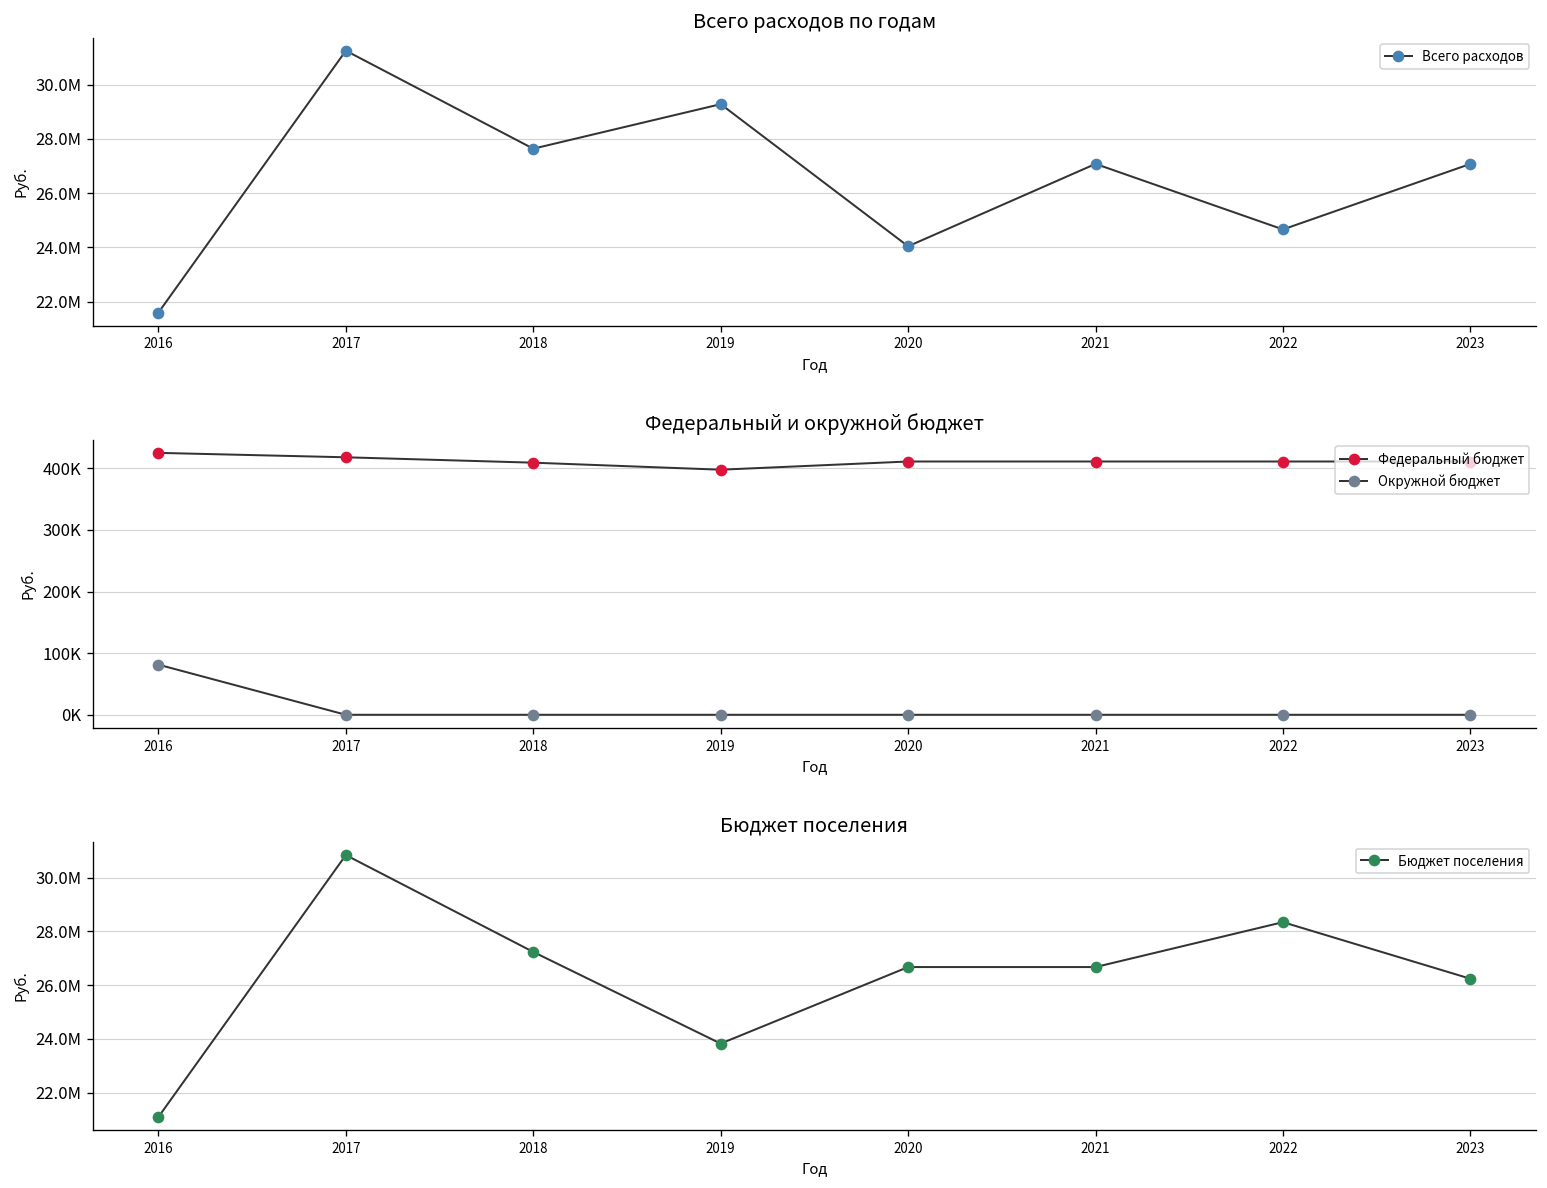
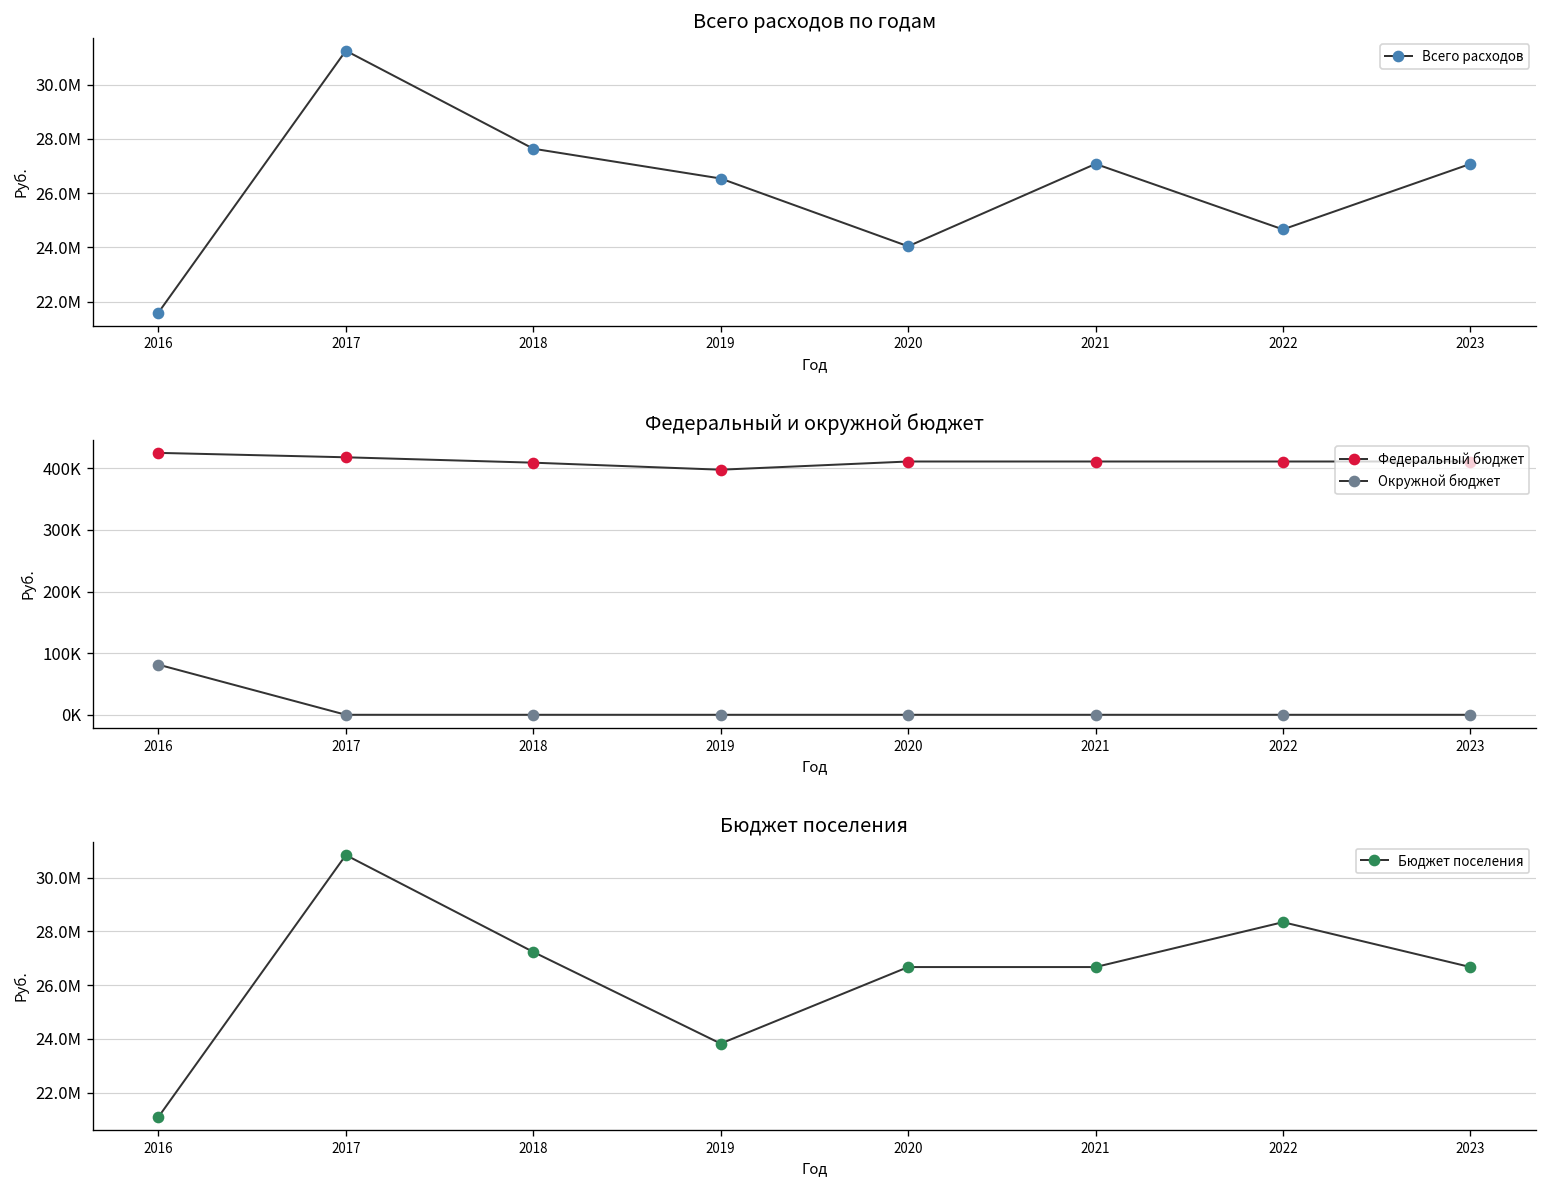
  {
    "Всего расходов по годам": {
      "2016": 21600000,
      "2017": 31300000,
      "2018": 27600000,
-     "2019": 29300000,
+     "2019": 26500000,
      "2020": 24000000,
      "2021": 27100000,
      "2022": 24700000,
      "2023": 27100000
    },
    "Бюджет поселения": {
      "2016": 21100000,
      "2017": 30800000,
      "2018": 27200000,
      "2019": 23800000,
      "2020": 26700000,
      "2021": 26700000,
      "2022": 28300000,
-     "2023": 26200000
+     "2023": 26700000
    }
  }
